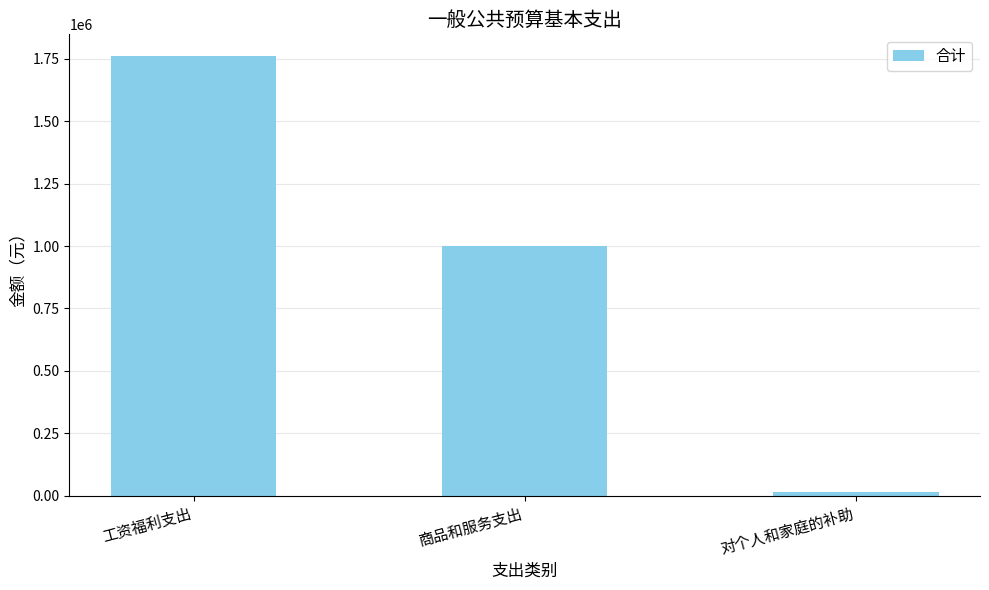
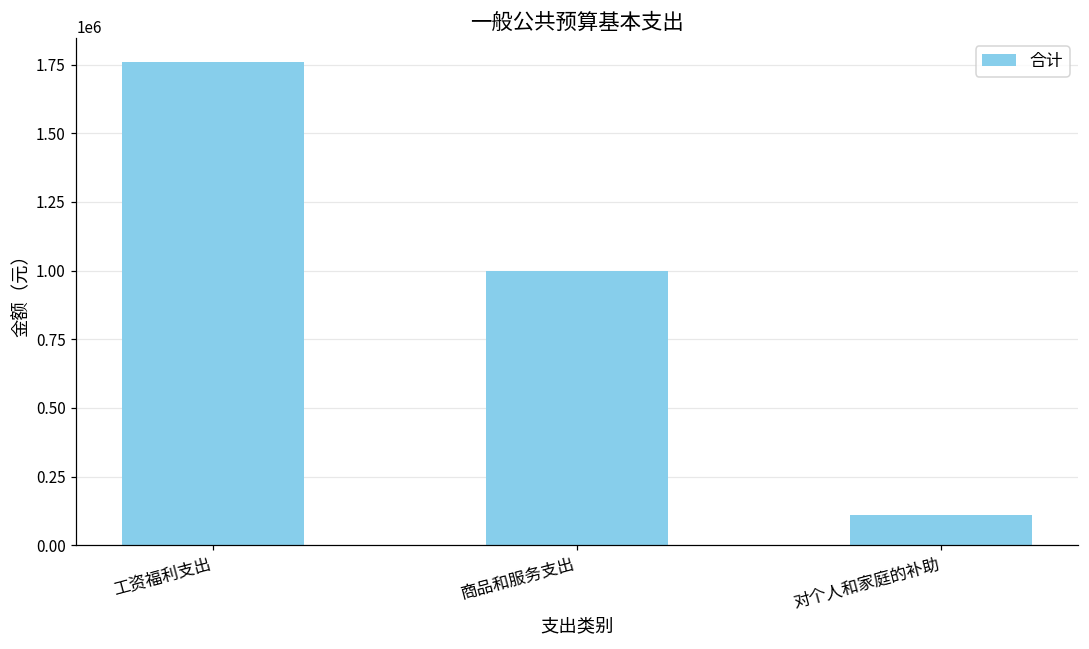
  {
    "工资福利支出": 1760000,
    "商品和服务支出": 1000000,
-   "对个人和家庭的补助": 20000
+   "对个人和家庭的补助": 110000
  }
